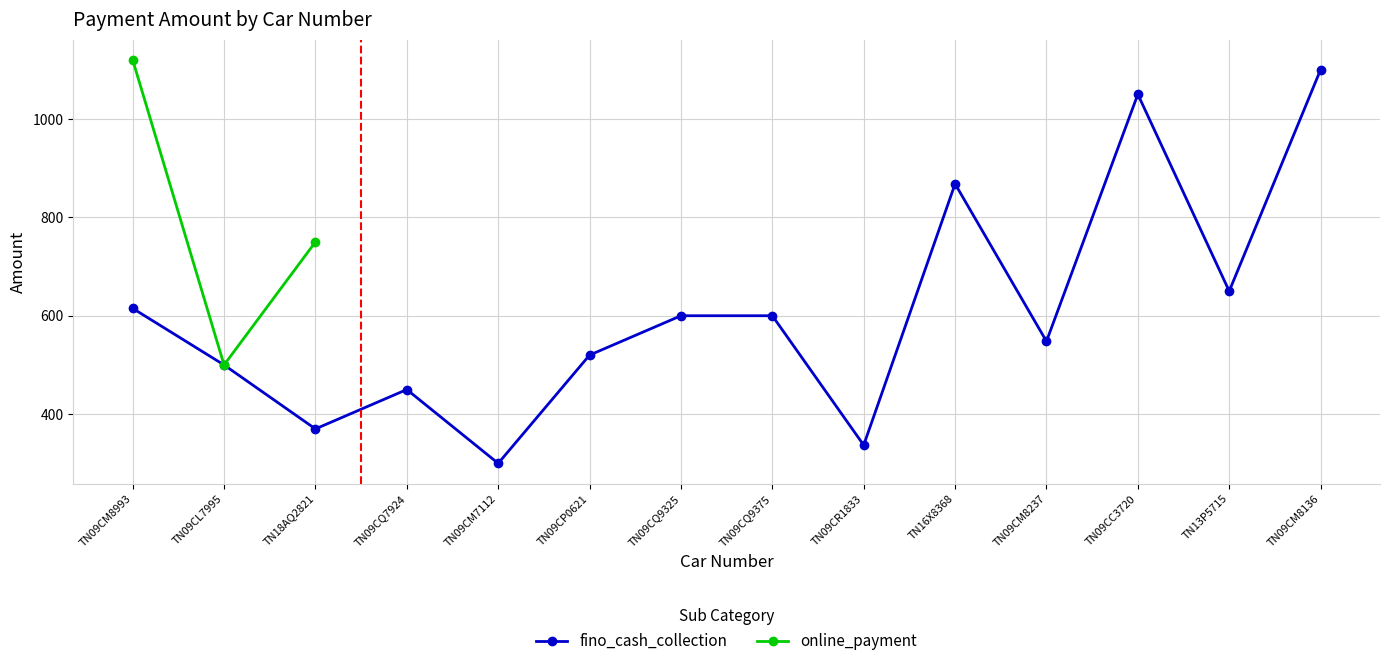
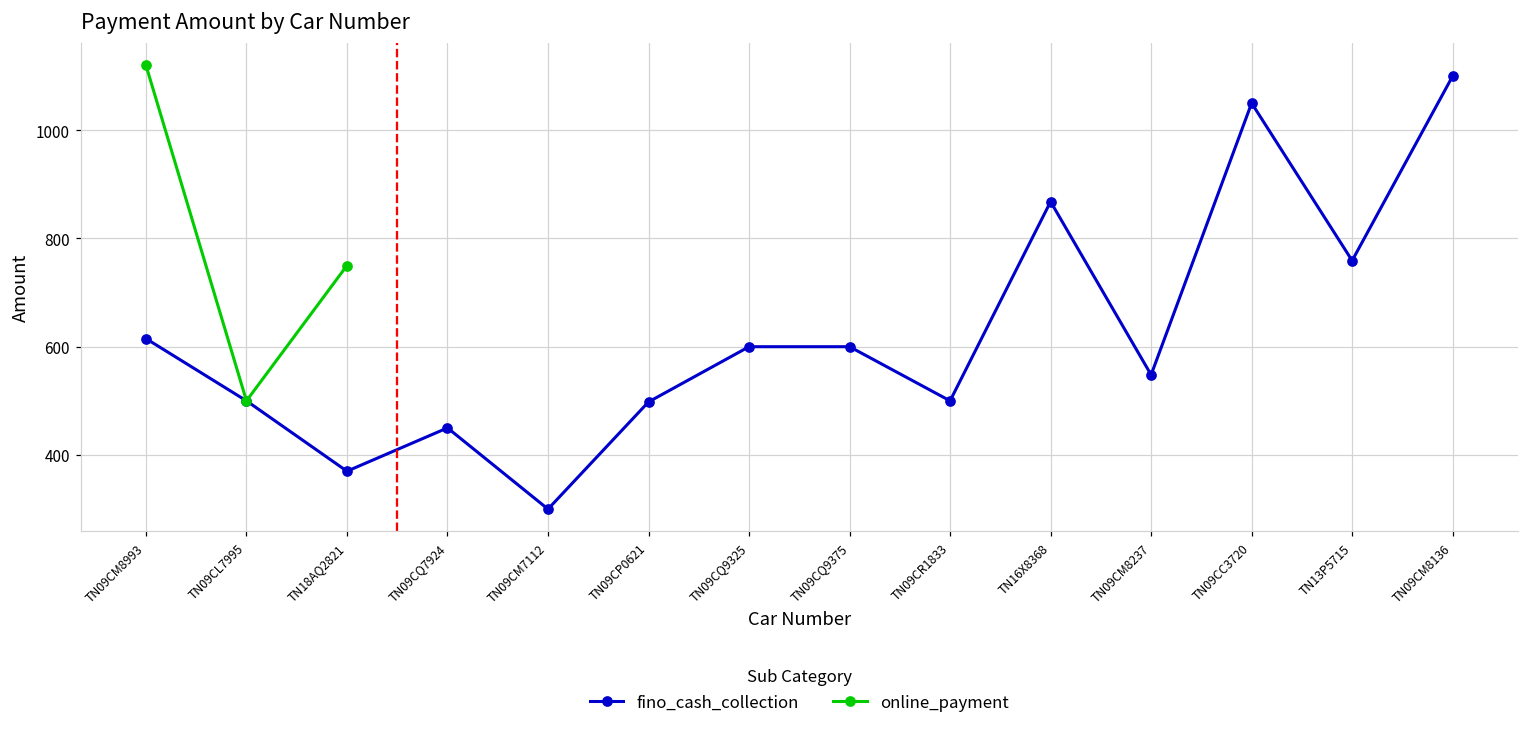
  {
    "fino_cash_collection": {
      "TN09CM8993": 620,
      "TN18AQ2821": 370,
      "TN09CQ7924": 450,
      "TN09CM7112": 300,
-     "TN09CP0621": 520,
+     "TN09CP0621": 500,
      "TN09CQ9325": 600,
      "TN09CQ9375": 600,
-     "TN09CR1833": 340,
+     "TN09CR1833": 500,
      "TN16X8368": 870,
      "TN09CM8237": 550,
      "TN09CC3720": 1050,
-     "TN13P5715": 650,
+     "TN13P5715": 760,
      "TN09CM8136": 1100
    },
    "online_payment": {
      "TN09CM8993": 1120,
      "TN18AQ2821": 750
    }
  }
